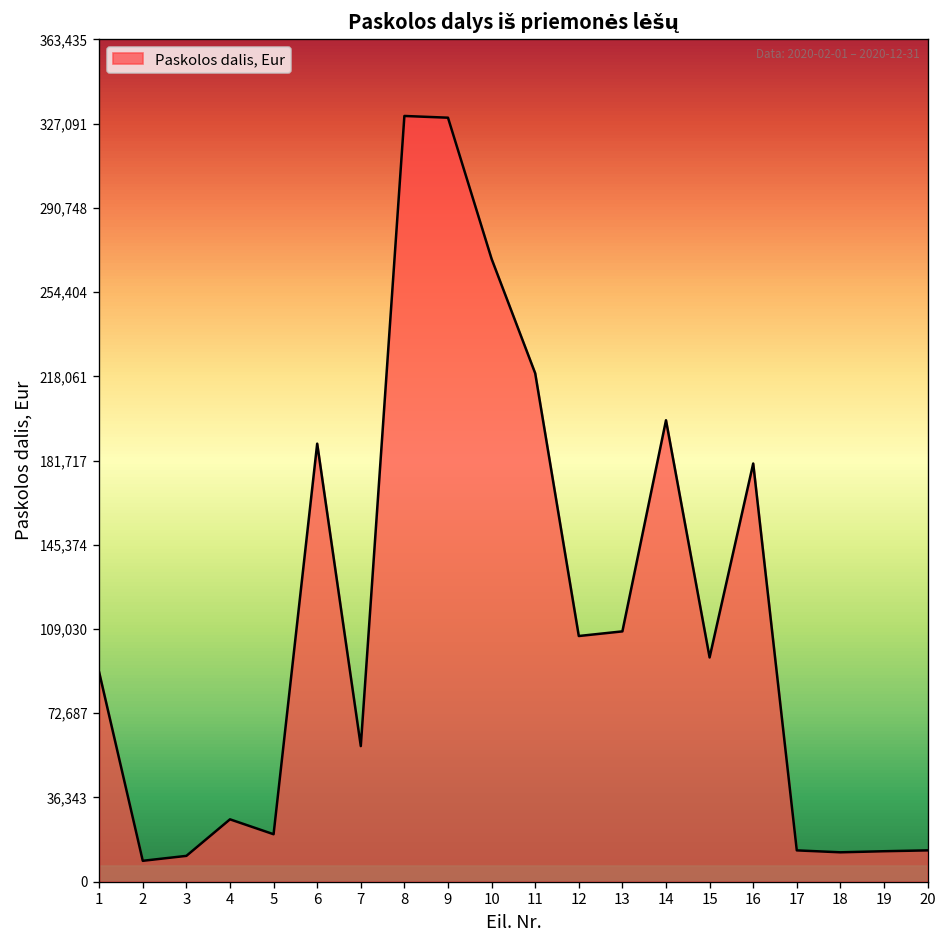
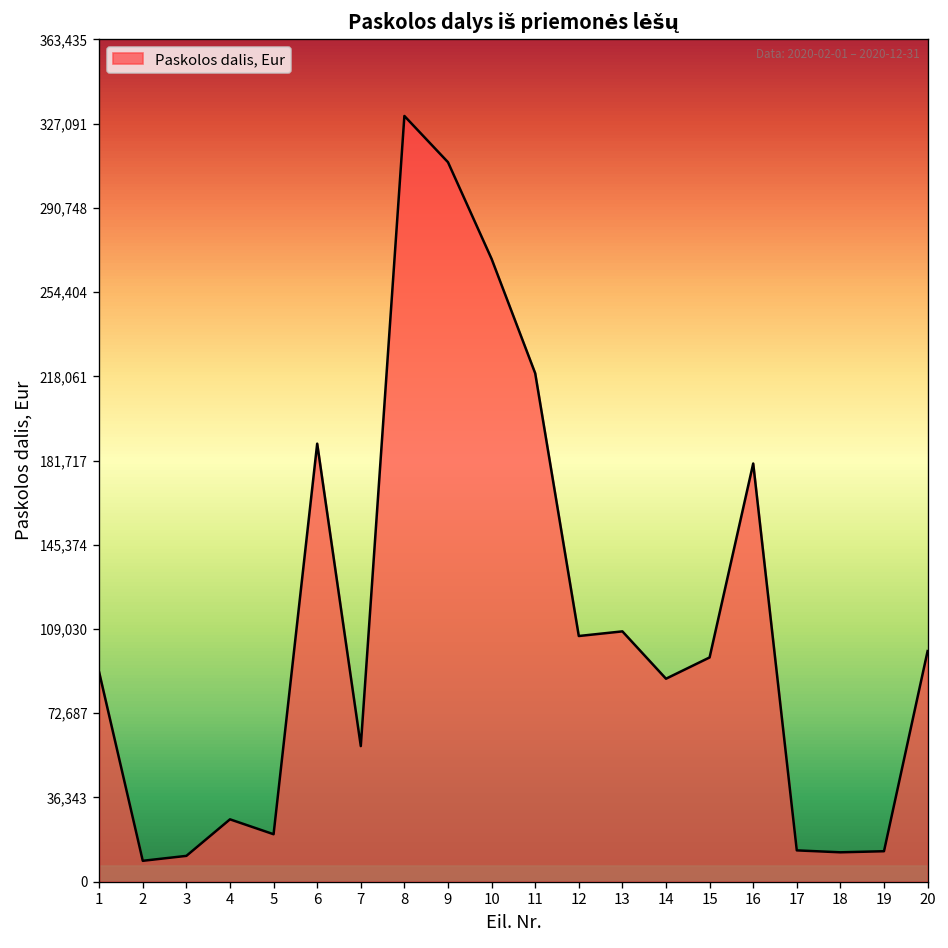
  {
    "1": "90,000",
    "2": "9,000",
    "3": "11,000",
    "4": "27,000",
    "5": "20,000",
    "6": "189,000",
    "7": "59,000",
    "8": "330,000",
-   "9": "330,000",
+   "9": "310,000",
    "10": "269,000",
    "11": "219,000",
    "12": "106,000",
    "13": "108,000",
-   "14": "199,000",
+   "14": "88,000",
    "15": "97,000",
    "16": "180,000",
    "17": "14,000",
    "18": "13,000",
    "19": "13,000",
-   "20": "14,000"
+   "20": "99,000"
  }
